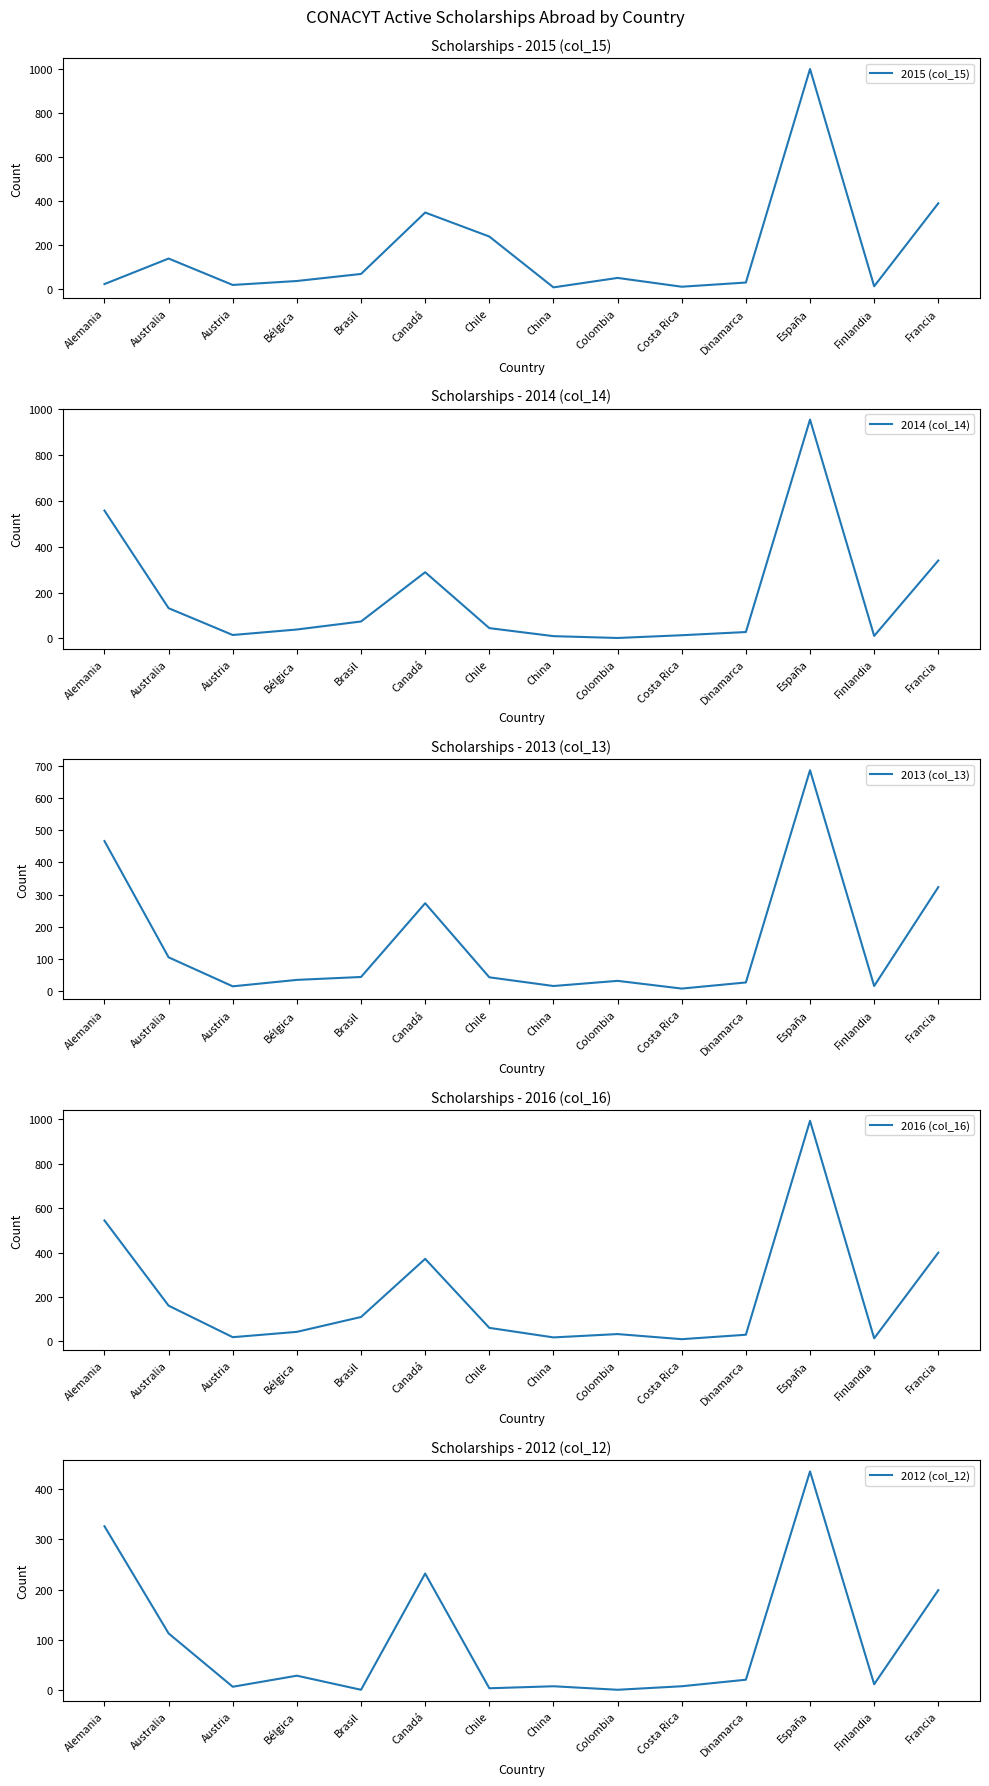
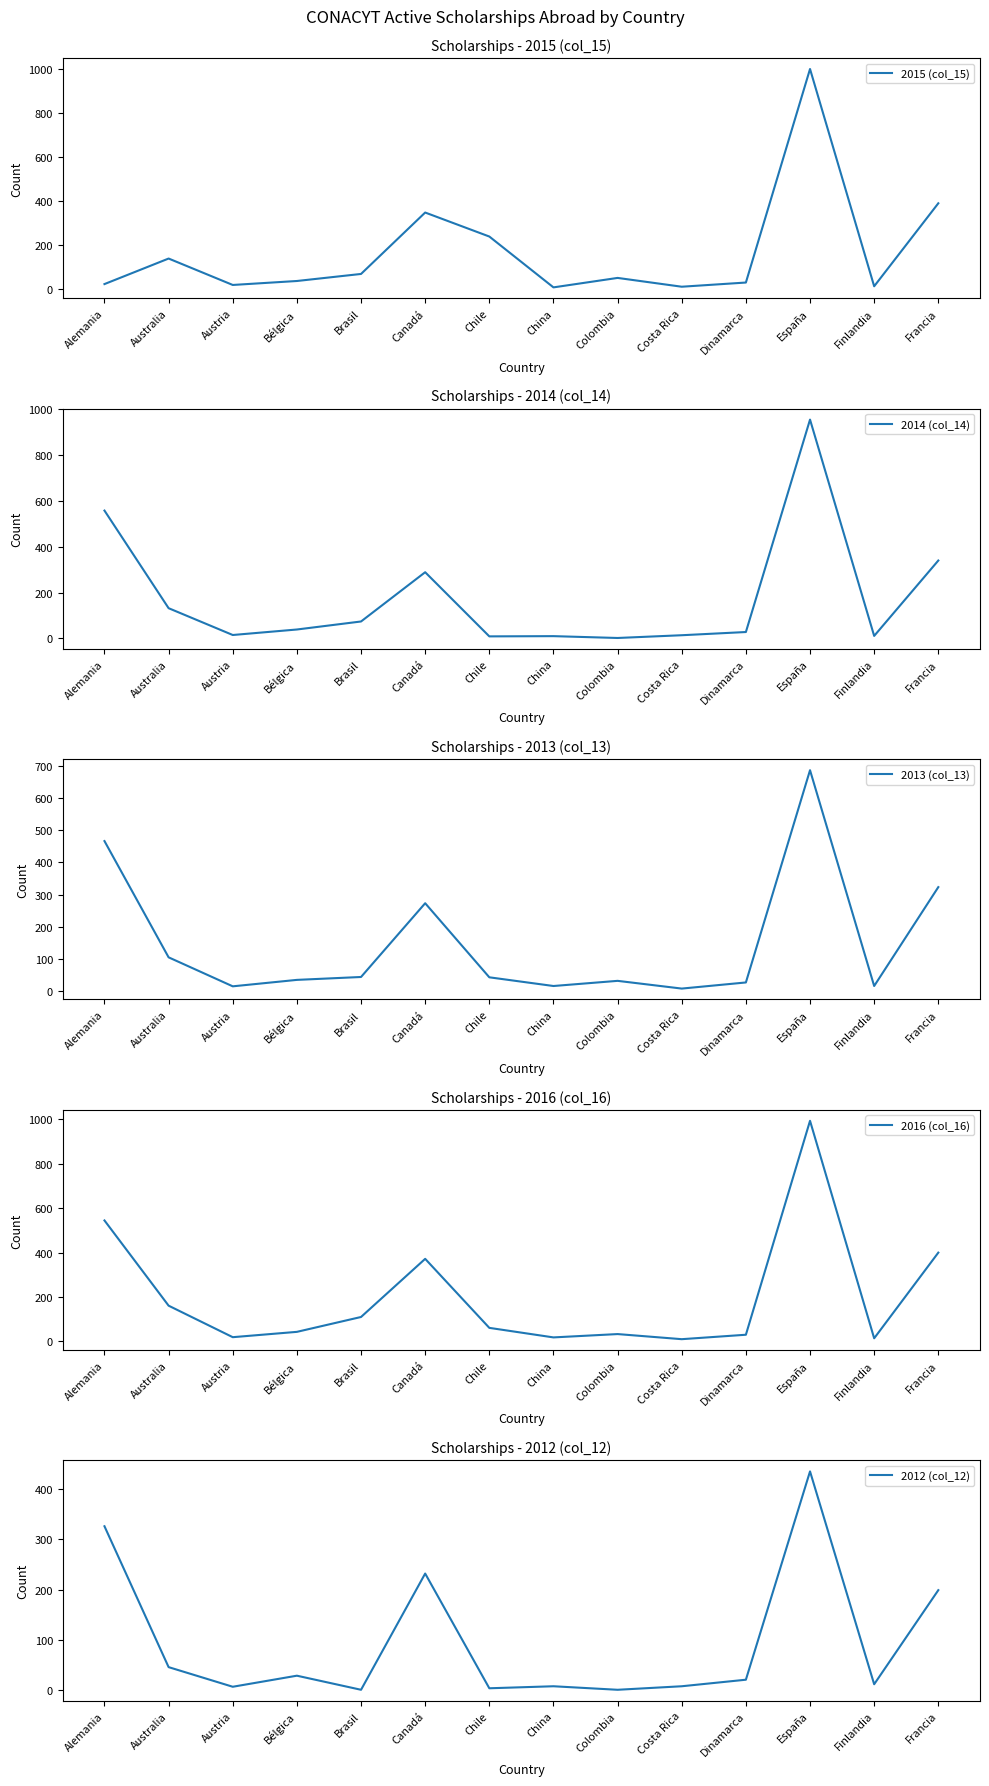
  {
    "Scholarships - 2015 (col_15)": {
      "Alemania": 20,
      "Australia": 140,
      "Austria": 20,
      "Bélgica": 40,
      "Brasil": 70,
      "Canadá": 350,
      "Chile": 240,
      "China": 10,
      "Colombia": 50,
      "Costa Rica": 10,
      "Dinamarca": 30,
      "España": 1000,
      "Finlandia": 10,
      "Francia": 390
    },
    "Scholarships - 2014 (col_14)": {
      "Alemania": 560,
      "Australia": 130,
      "Austria": 20,
      "Bélgica": 40,
      "Brasil": 70,
      "Canadá": 290,
-     "Chile": 50,
+     "Chile": 10,
      "China": 10,
      "Colombia": 0,
      "Costa Rica": 10,
      "Dinamarca": 30,
      "España": 960,
      "Finlandia": 10,
      "Francia": 340
    },
    "Scholarships - 2013 (col_13)": {
      "Alemania": 470,
      "Australia": 110,
      "Austria": 20,
      "Bélgica": 40,
      "Brasil": 40,
      "Canadá": 270,
      "Chile": 40,
      "China": 20,
      "Colombia": 30,
      "Costa Rica": 10,
      "Dinamarca": 30,
      "España": 690,
      "Finlandia": 20,
      "Francia": 320
    },
    "Scholarships - 2016 (col_16)": {
      "Alemania": 550,
      "Australia": 160,
      "Austria": 20,
      "Bélgica": 40,
      "Brasil": 110,
      "Canadá": 370,
      "Chile": 60,
      "China": 20,
      "Colombia": 30,
      "Costa Rica": 10,
      "Dinamarca": 30,
      "España": 990,
      "Finlandia": 10,
      "Francia": 400
    },
    "Scholarships - 2012 (col_12)": {
      "Alemania": 330,
-     "Australia": 110,
+     "Australia": 50,
      "Austria": 10,
      "Bélgica": 30,
      "Brasil": 0,
      "Canadá": 230,
      "Chile": 0,
      "China": 10,
      "Colombia": 0,
      "Costa Rica": 10,
      "Dinamarca": 20,
      "España": 440,
      "Finlandia": 10,
      "Francia": 200
    }
  }
